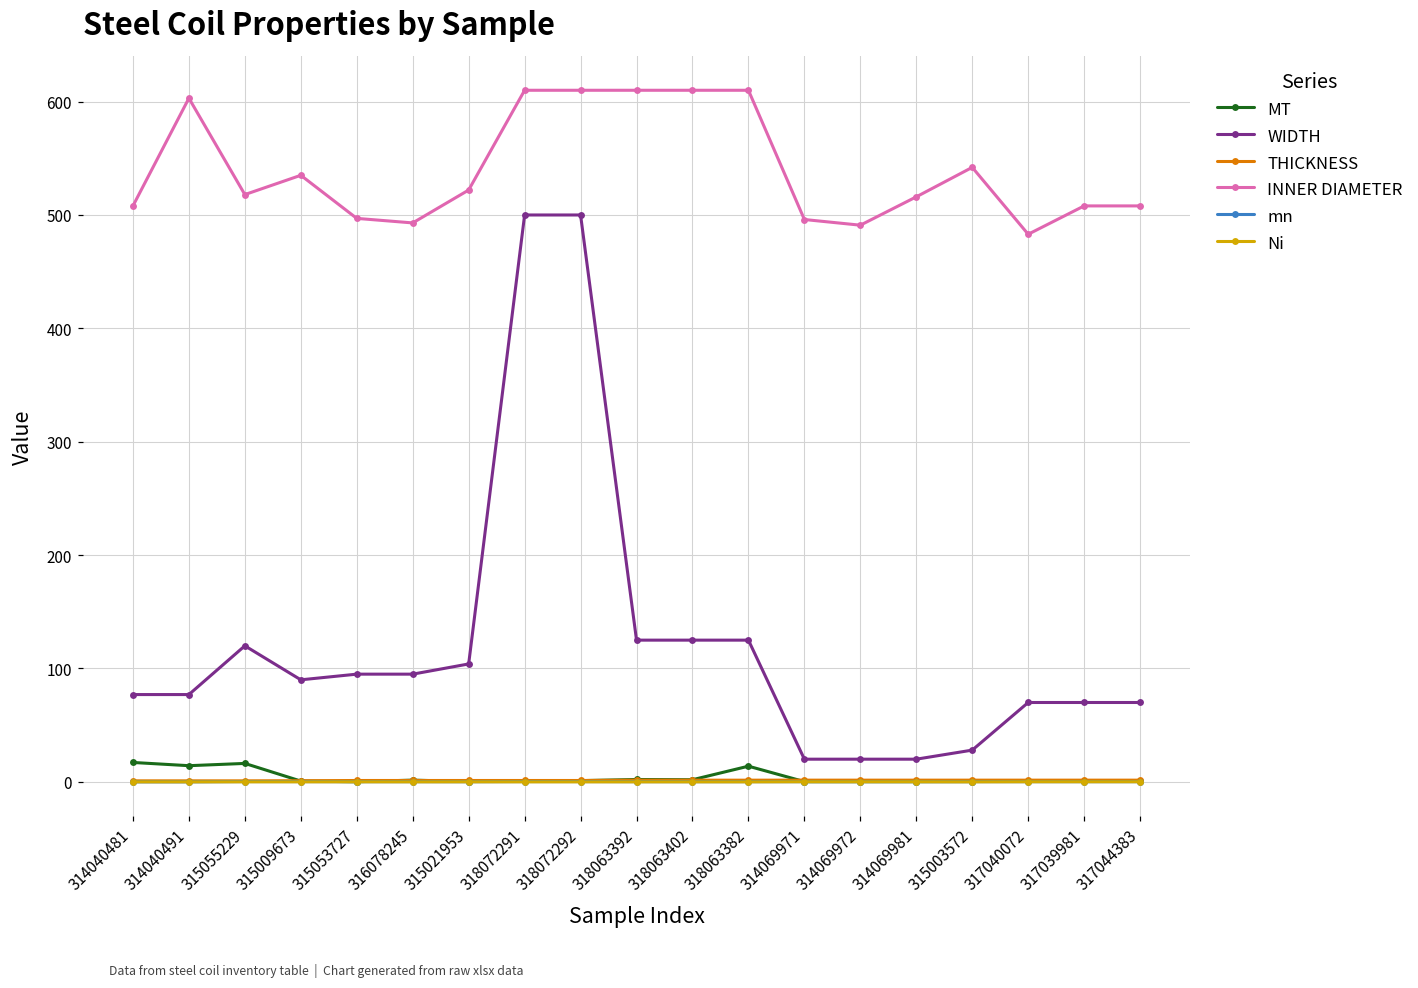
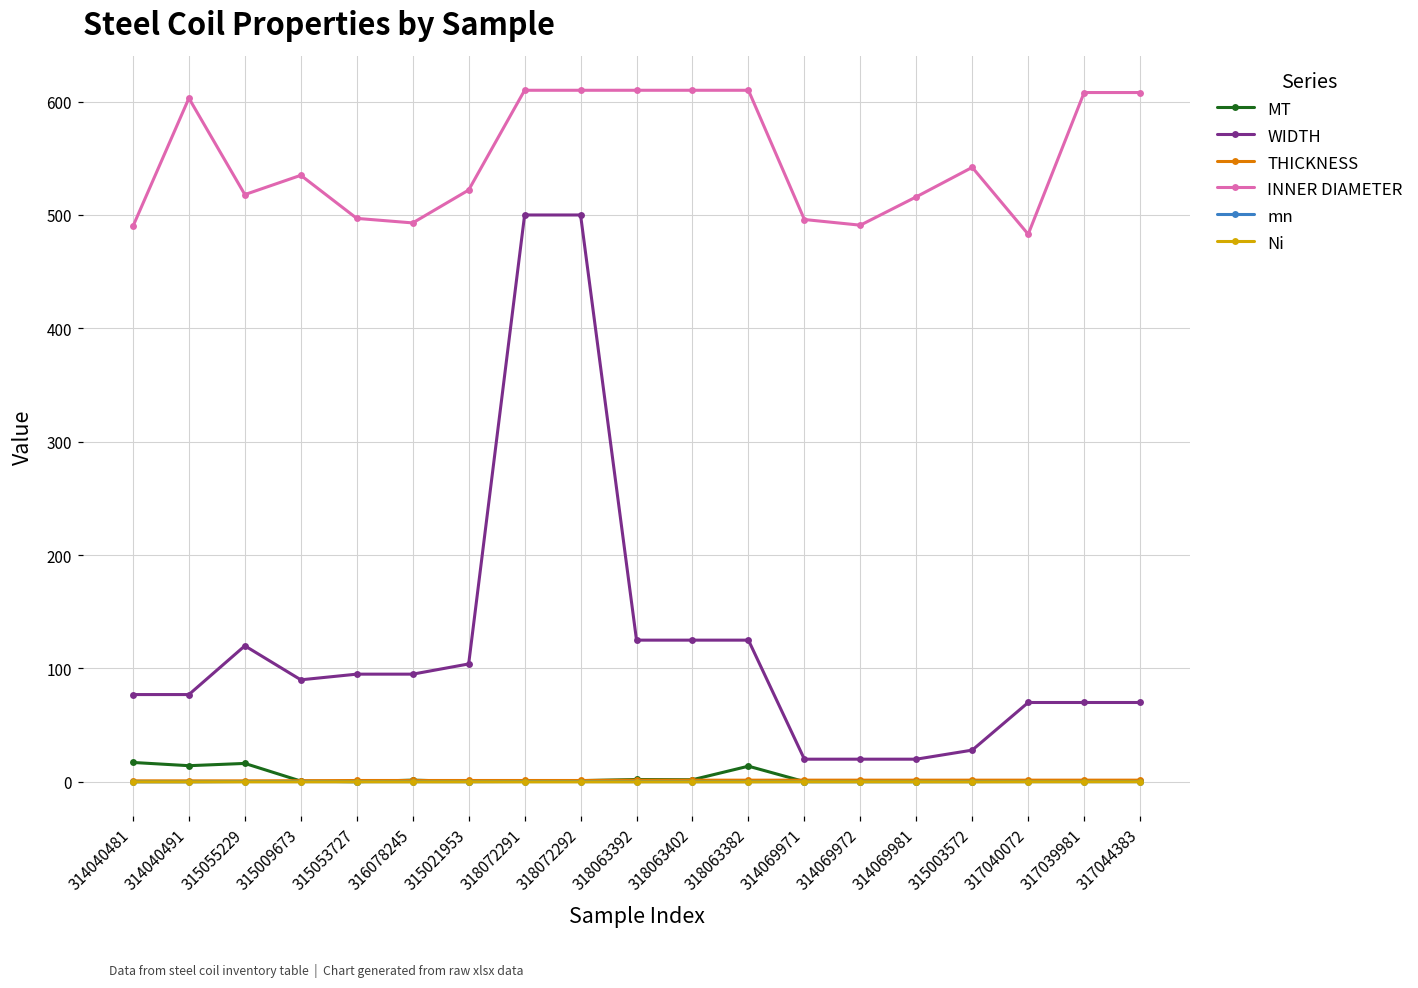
  {
    "MT": {
      "314040481": 17,
      "314040491": 14,
      "315055229": 16,
      "318063382": 14
    },
    "WIDTH": {
      "314040481": 77,
      "314040491": 77,
      "315055229": 120,
      "315009673": 90,
      "315053727": 95,
      "316078245": 95,
      "315021953": 104,
      "318072291": 500,
      "318072292": 500,
      "318063392": 125,
      "318063402": 125,
      "318063382": 125,
      "314069971": 20,
      "314069972": 20,
      "314069981": 20,
      "315003572": 28,
      "317040072": 70,
      "317039981": 70,
      "317044383": 70
    },
    "INNER DIAMETER": {
-     "314040481": 508,
+     "314040481": 490,
      "314040491": 603,
      "315055229": 518,
      "315009673": 535,
      "315053727": 497,
      "316078245": 493,
      "315021953": 522,
      "318072291": 610,
      "318072292": 610,
      "318063392": 610,
      "318063402": 610,
      "318063382": 610,
      "314069971": 496,
      "314069972": 491,
      "314069981": 516,
      "315003572": 542,
      "317040072": 483,
-     "317039981": 508,
-     "317044383": 508
+     "317039981": 608,
+     "317044383": 608
    }
  }
